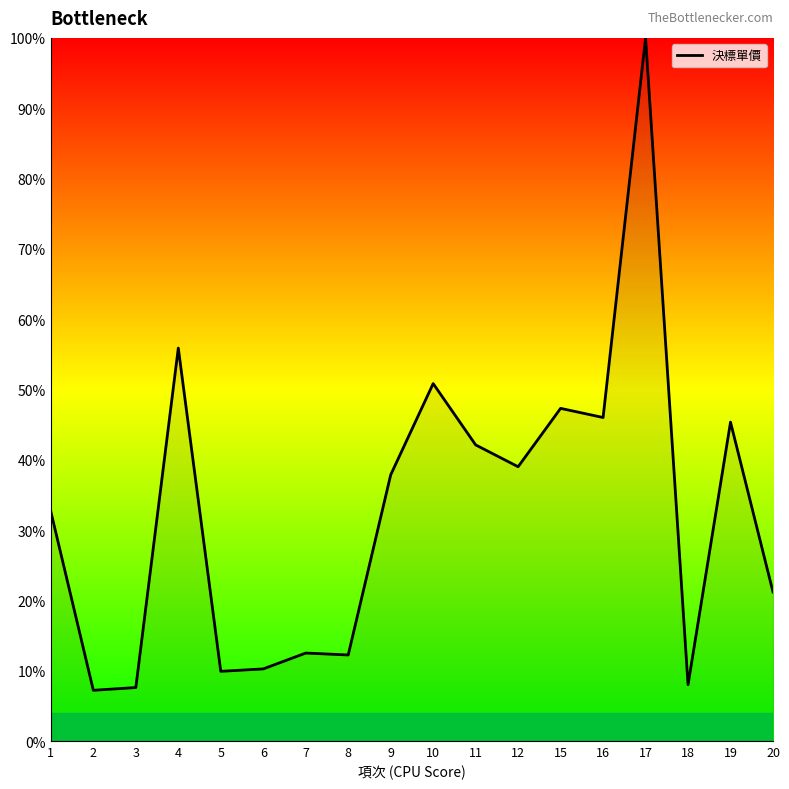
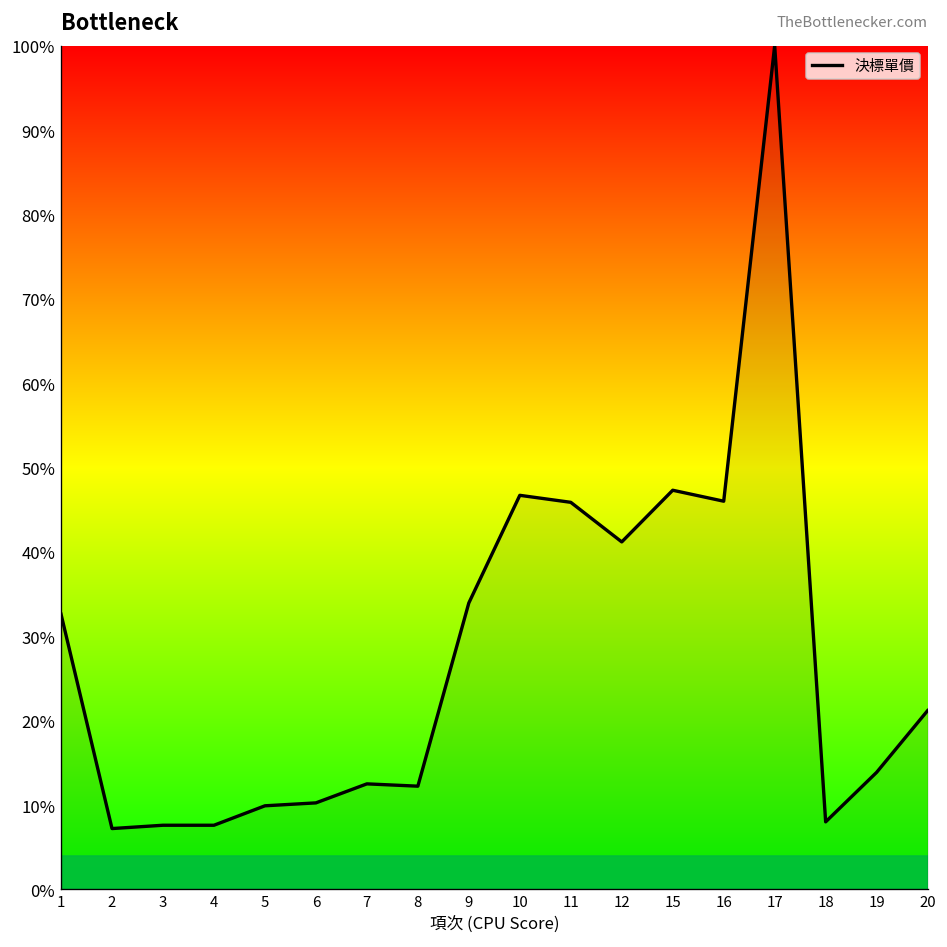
  {
    "1": "33%",
    "2": "7%",
    "3": "8%",
-   "4": "56%",
+   "4": "8%",
    "5": "10%",
    "6": "10%",
    "7": "13%",
    "8": "12%",
-   "9": "38%",
-   "10": "51%",
-   "11": "42%",
-   "12": "39%",
+   "9": "34%",
+   "10": "47%",
+   "11": "46%",
+   "12": "41%",
    "15": "47%",
    "16": "46%",
    "17": "100%",
    "18": "8%",
-   "19": "45%",
+   "19": "14%",
    "20": "21%"
  }
